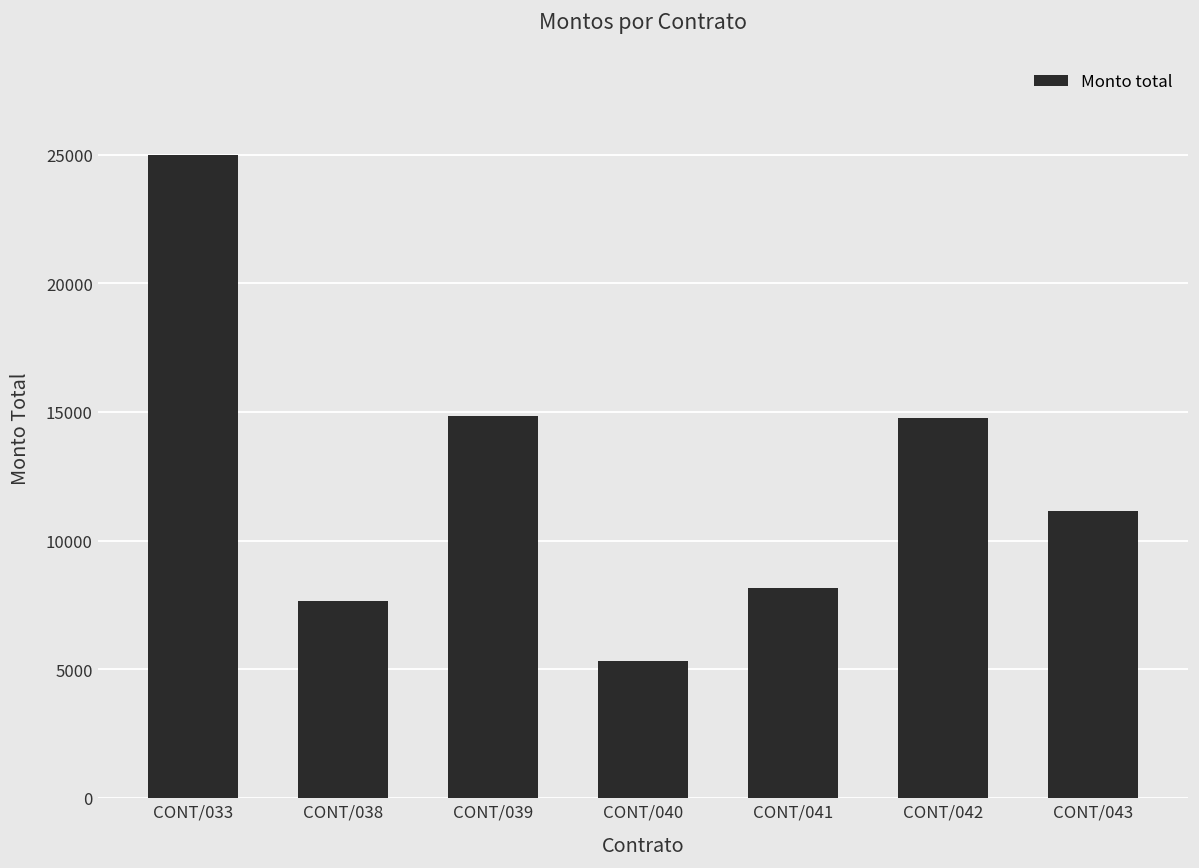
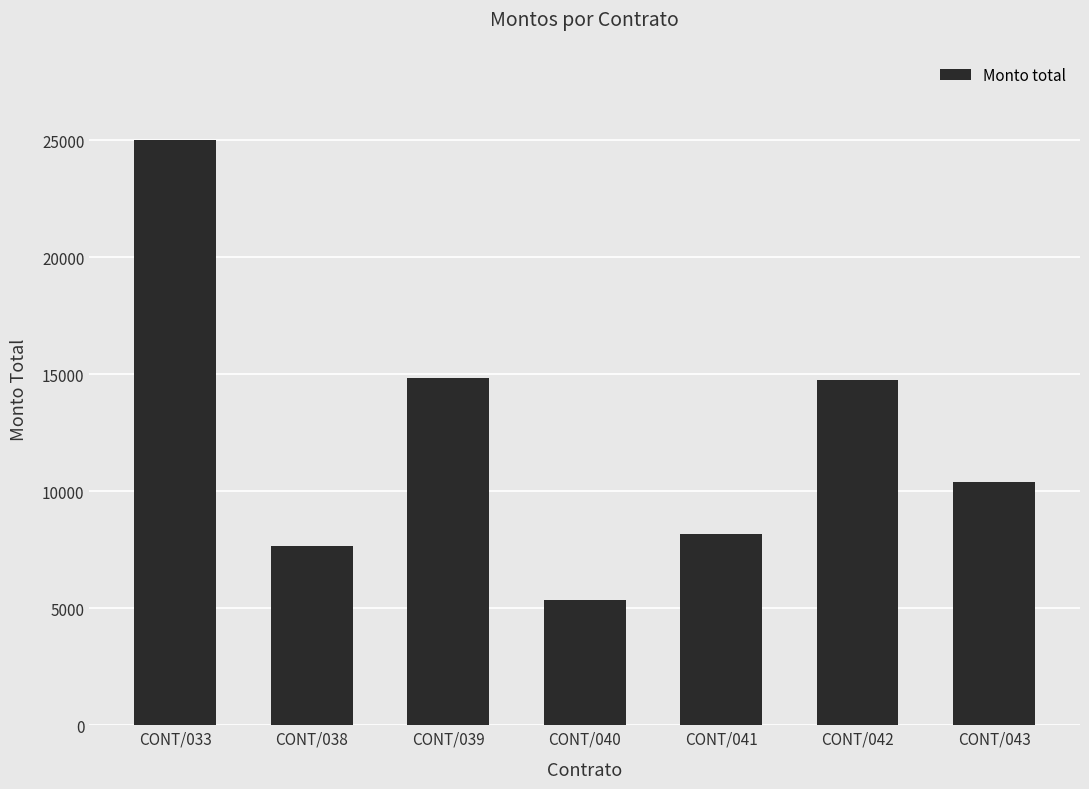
  {
    "CONT/033": 25000,
    "CONT/038": 7700,
    "CONT/039": 14900,
    "CONT/040": 5300,
    "CONT/041": 8200,
    "CONT/042": 14700,
-   "CONT/043": 11100
+   "CONT/043": 10400
  }
